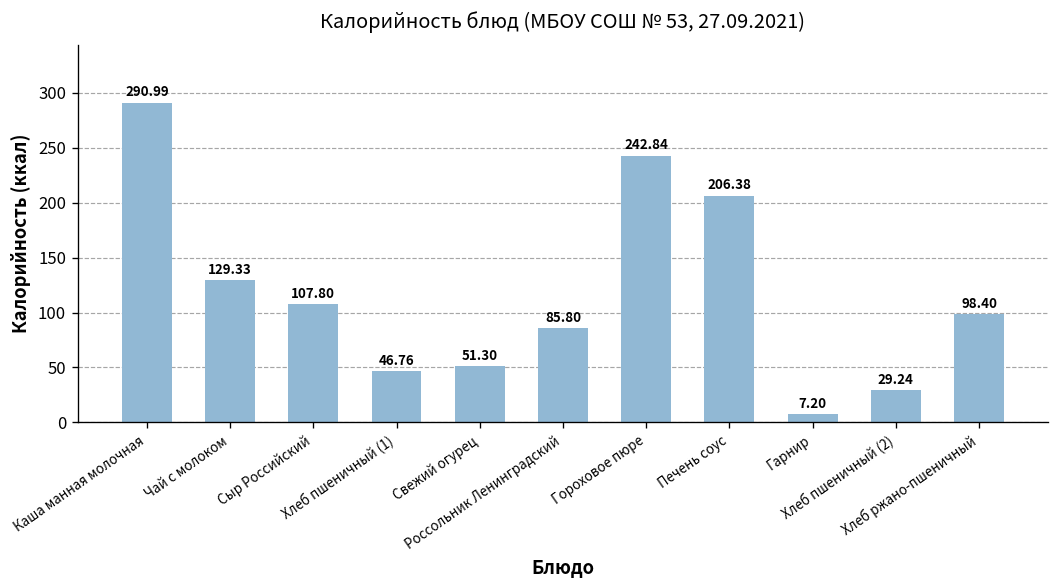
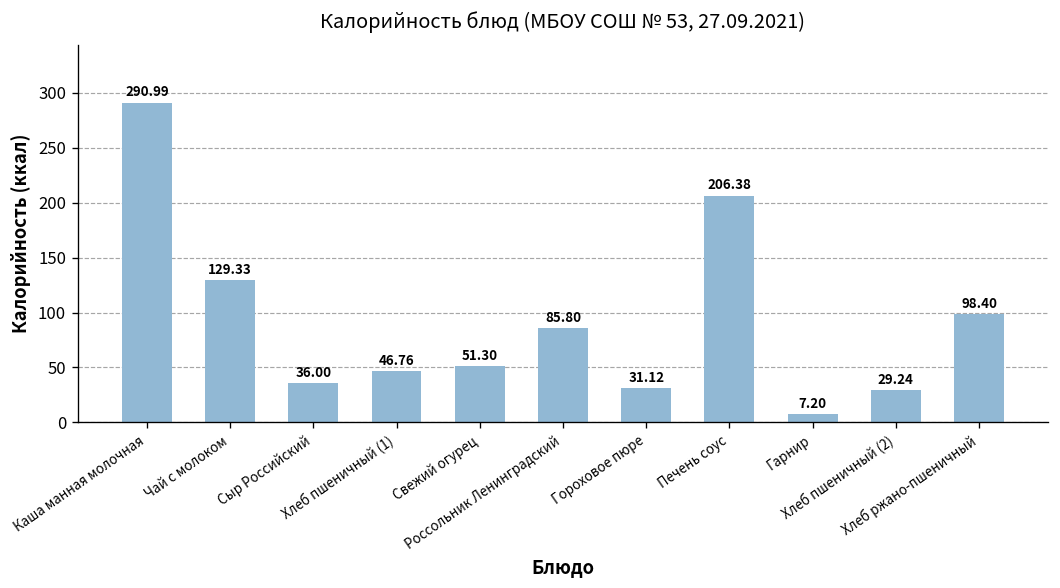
  {
    "Каша манная молочная": 290.99,
    "Чай с молоком": 129.33,
-   "Сыр Российский": 107.80,
+   "Сыр Российский": 36.00,
    "Хлеб пшеничный (1)": 46.76,
    "Свежий огурец": 51.30,
    "Россольник Ленинградский": 85.80,
-   "Гороховое пюре": 242.84,
+   "Гороховое пюре": 31.12,
    "Печень соус": 206.38,
    "Гарнир": 7.20,
    "Хлеб пшеничный (2)": 29.24,
    "Хлеб ржано-пшеничный": 98.40
  }
